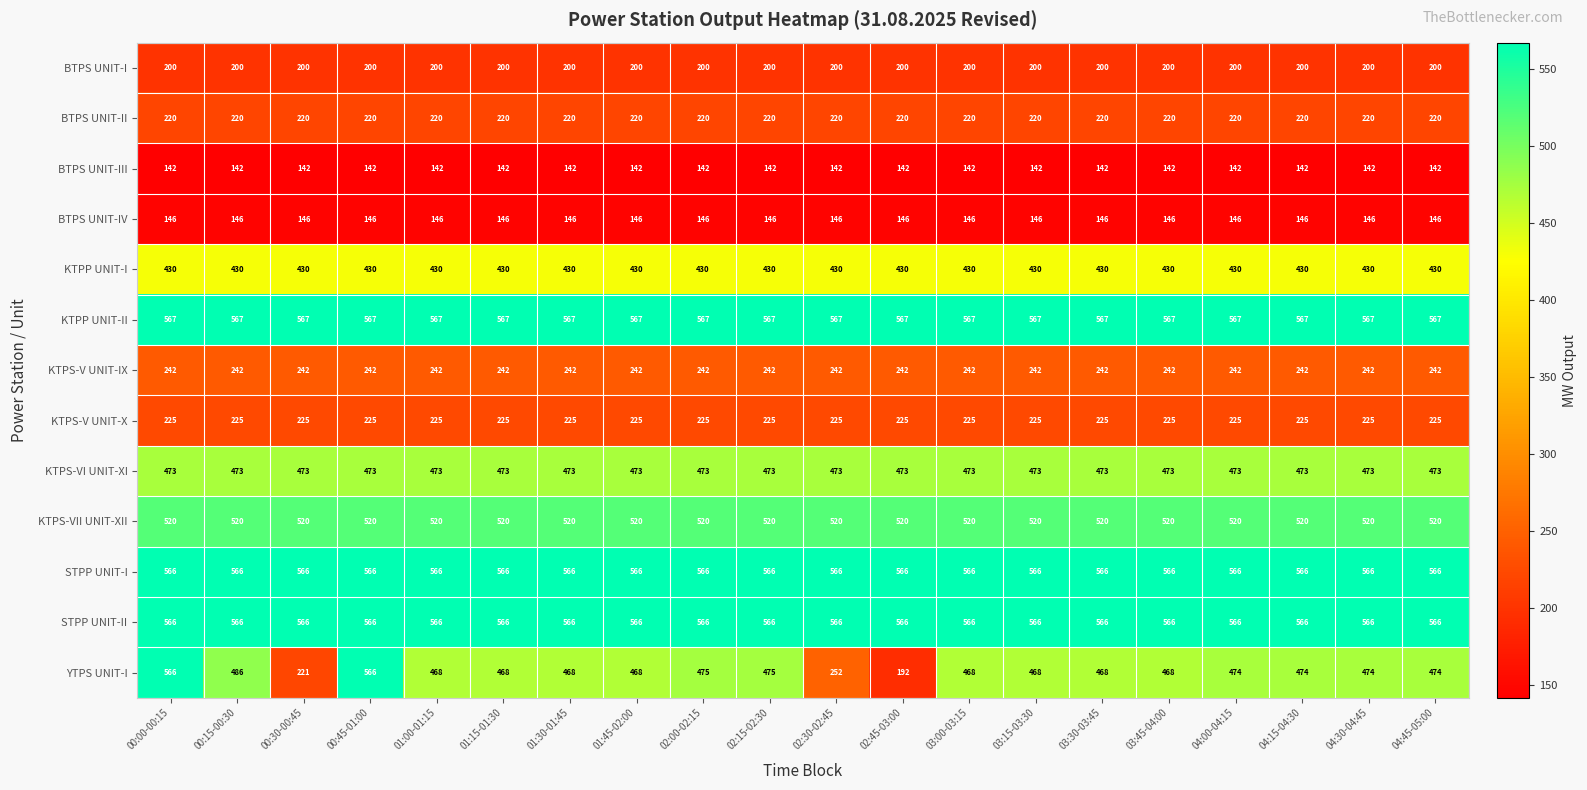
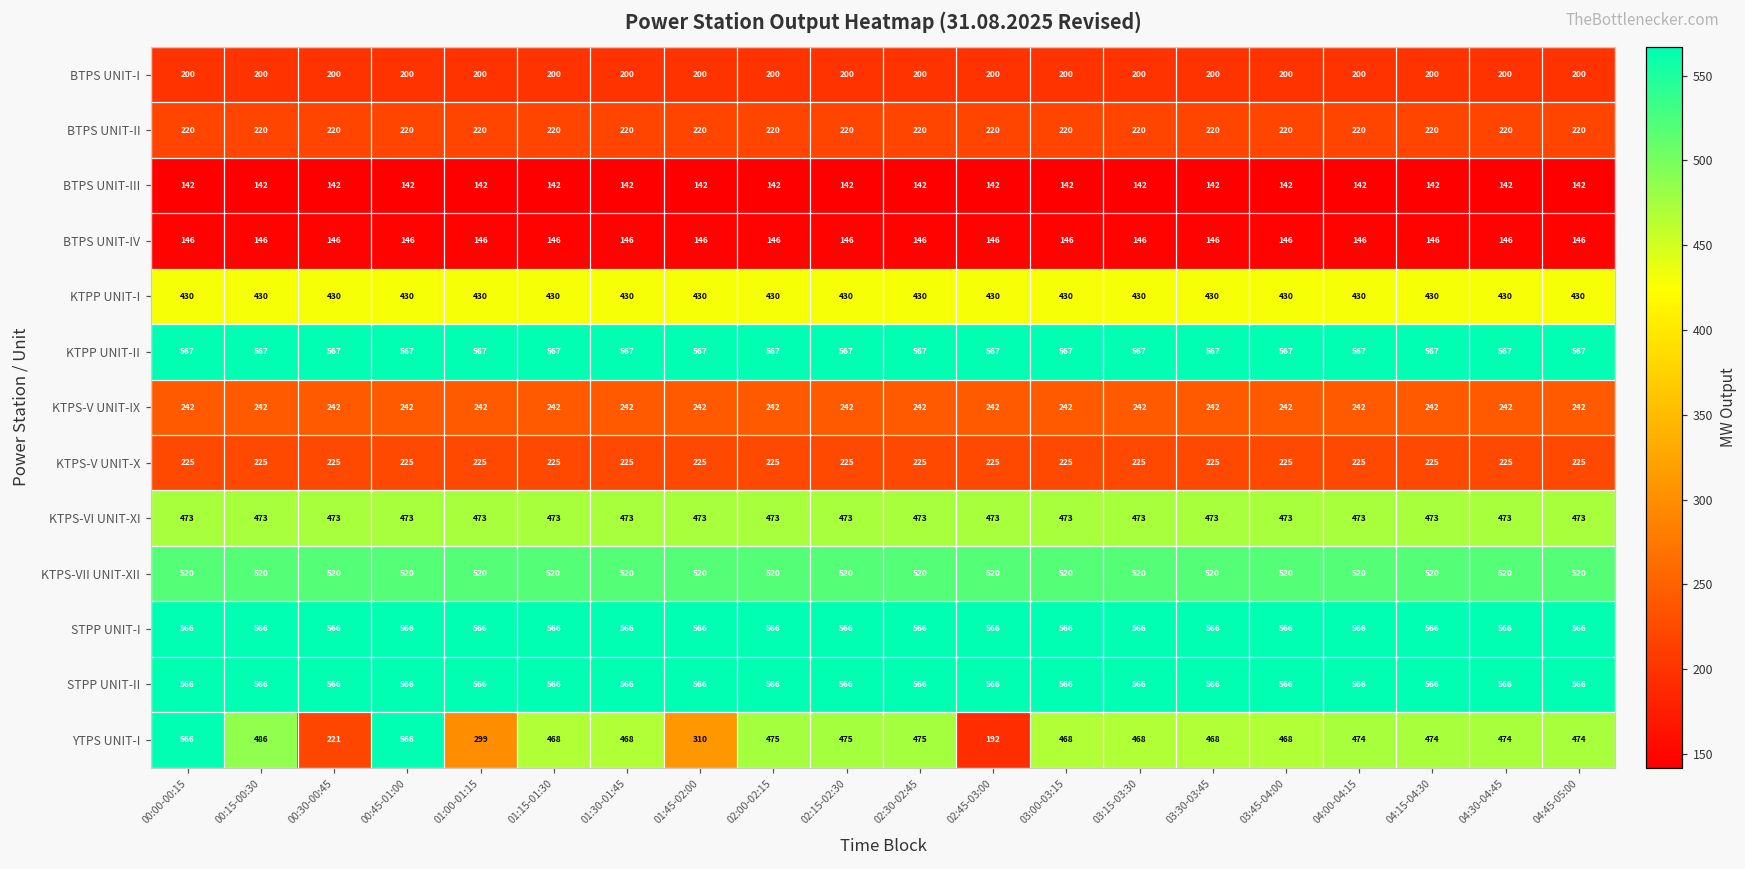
  {
    "YTPS UNIT-I": {
      "00:00-00:15": 566,
      "00:15-00:30": 486,
      "00:30-00:45": 221,
      "00:45-01:00": 566,
-     "01:00-01:15": 468,
+     "01:00-01:15": 299,
      "01:15-01:30": 468,
      "01:30-01:45": 468,
-     "01:45-02:00": 468,
+     "01:45-02:00": 310,
      "02:00-02:15": 475,
      "02:15-02:30": 475,
-     "02:30-02:45": 252,
+     "02:30-02:45": 475,
      "02:45-03:00": 192,
      "03:00-03:15": 468,
      "03:15-03:30": 468,
      "03:30-03:45": 468,
      "03:45-04:00": 468,
      "04:00-04:15": 474,
      "04:15-04:30": 474,
      "04:30-04:45": 474,
      "04:45-05:00": 474
    }
  }
